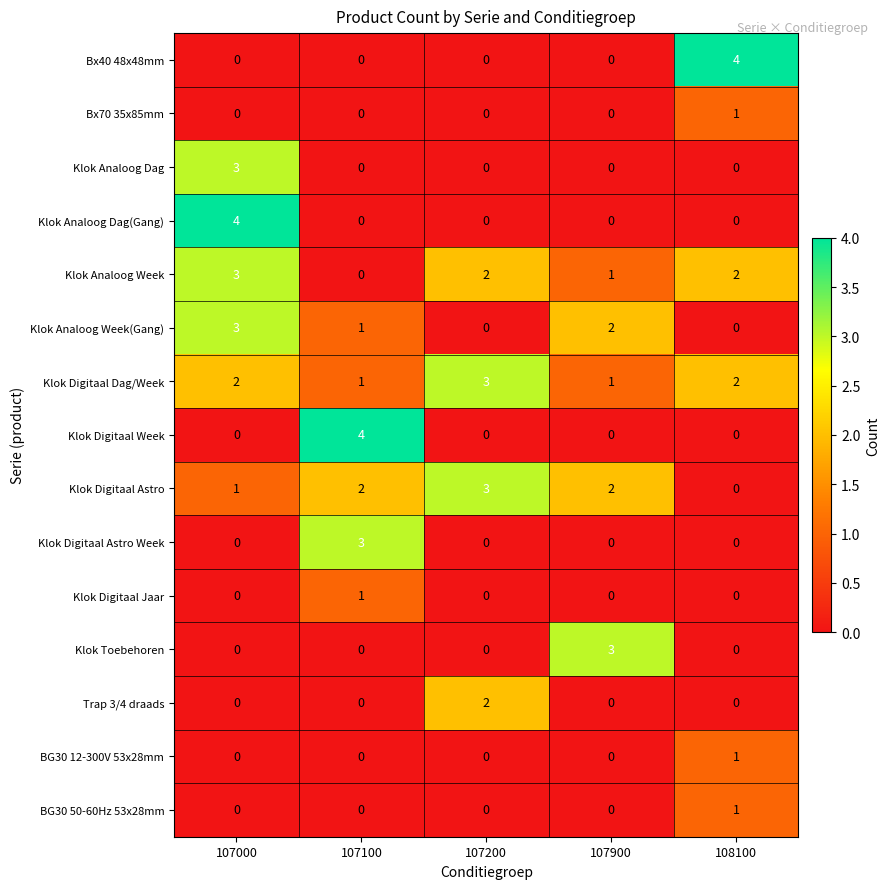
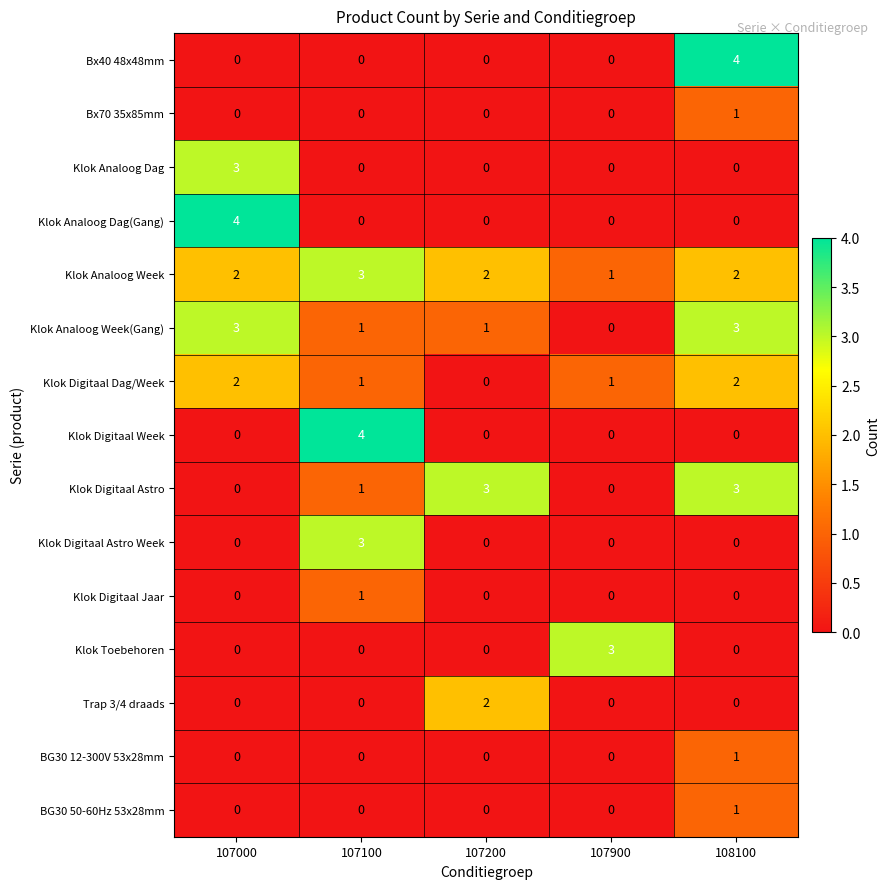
  {
    "Bx40 48x48mm": {
      "107000": 0,
      "107100": 0,
      "107200": 0,
      "107900": 0,
      "108100": 4
    },
    "Bx70 35x85mm": {
      "107000": 0,
      "107100": 0,
      "107200": 0,
      "107900": 0,
      "108100": 1
    },
    "Klok Analoog Dag": {
      "107000": 3,
      "107100": 0,
      "107200": 0,
      "107900": 0,
      "108100": 0
    },
    "Klok Analoog Dag(Gang)": {
      "107000": 4,
      "107100": 0,
      "107200": 0,
      "107900": 0,
      "108100": 0
    },
    "Klok Analoog Week": {
-     "107000": 3,
-     "107100": 0,
+     "107000": 2,
+     "107100": 3,
      "107200": 2,
      "107900": 1,
      "108100": 2
    },
    "Klok Analoog Week(Gang)": {
      "107000": 3,
      "107100": 1,
-     "107200": 0,
-     "107900": 2,
-     "108100": 0
+     "107200": 1,
+     "107900": 0,
+     "108100": 3
    },
    "Klok Digitaal Dag/Week": {
      "107000": 2,
      "107100": 1,
-     "107200": 3,
+     "107200": 0,
      "107900": 1,
      "108100": 2
    },
    "Klok Digitaal Week": {
      "107000": 0,
      "107100": 4,
      "107200": 0,
      "107900": 0,
      "108100": 0
    },
    "Klok Digitaal Astro": {
-     "107000": 1,
-     "107100": 2,
+     "107000": 0,
+     "107100": 1,
      "107200": 3,
-     "107900": 2,
-     "108100": 0
+     "107900": 0,
+     "108100": 3
    },
    "Klok Digitaal Astro Week": {
      "107000": 0,
      "107100": 3,
      "107200": 0,
      "107900": 0,
      "108100": 0
    },
    "Klok Digitaal Jaar": {
      "107000": 0,
      "107100": 1,
      "107200": 0,
      "107900": 0,
      "108100": 0
    },
    "Klok Toebehoren": {
      "107000": 0,
      "107100": 0,
      "107200": 0,
      "107900": 3,
      "108100": 0
    },
    "Trap 3/4 draads": {
      "107000": 0,
      "107100": 0,
      "107200": 2,
      "107900": 0,
      "108100": 0
    },
    "BG30 12-300V 53x28mm": {
      "107000": 0,
      "107100": 0,
      "107200": 0,
      "107900": 0,
      "108100": 1
    },
    "BG30 50-60Hz 53x28mm": {
      "107000": 0,
      "107100": 0,
      "107200": 0,
      "107900": 0,
      "108100": 1
    }
  }
